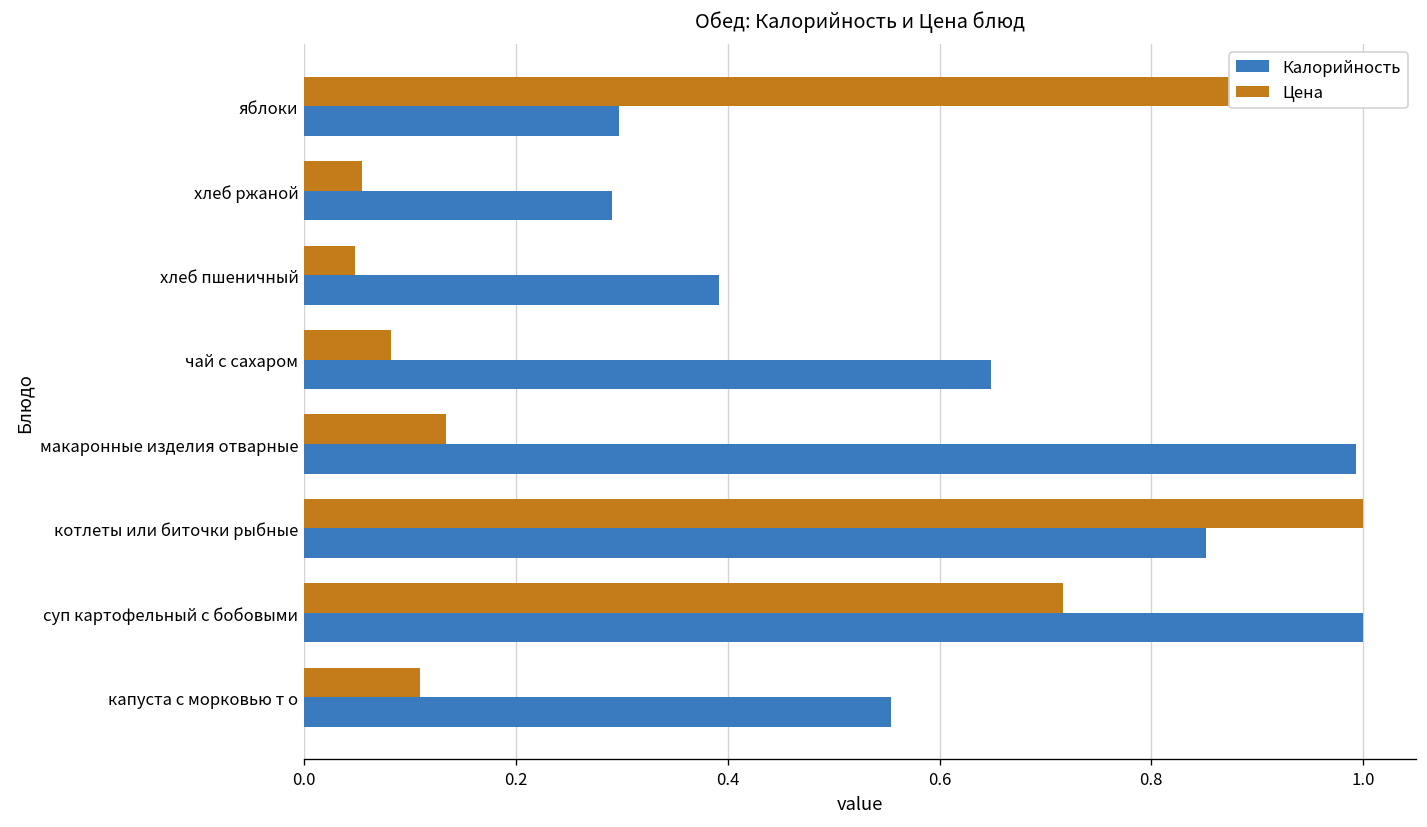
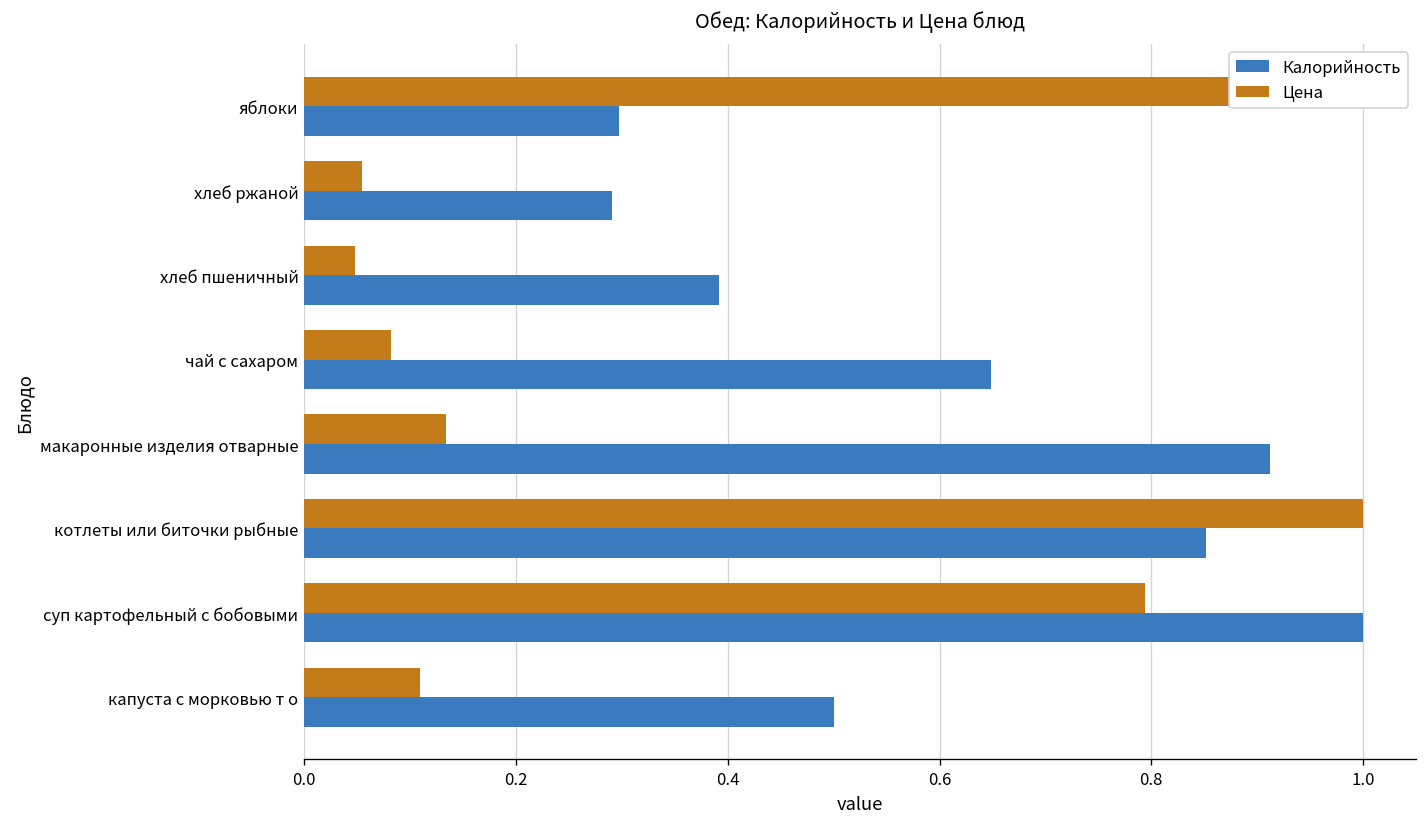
  {
    "Калорийность": {
      "яблоки": 0.30,
      "хлеб ржаной": 0.29,
      "хлеб пшеничный": 0.39,
      "чай с сахаром": 0.65,
-     "макаронные изделия отварные": 0.99,
+     "макаронные изделия отварные": 0.91,
      "котлеты или биточки рыбные": 0.85,
      "суп картофельный с бобовыми": 1.00,
-     "капуста с морковью т о": 0.55
+     "капуста с морковью т о": 0.50
    },
    "Цена": {
      "хлеб ржаной": 0.05,
      "хлеб пшеничный": 0.05,
      "чай с сахаром": 0.08,
      "макаронные изделия отварные": 0.13,
      "котлеты или биточки рыбные": 1.00,
-     "суп картофельный с бобовыми": 0.72,
+     "суп картофельный с бобовыми": 0.79,
      "капуста с морковью т о": 0.11
    }
  }
